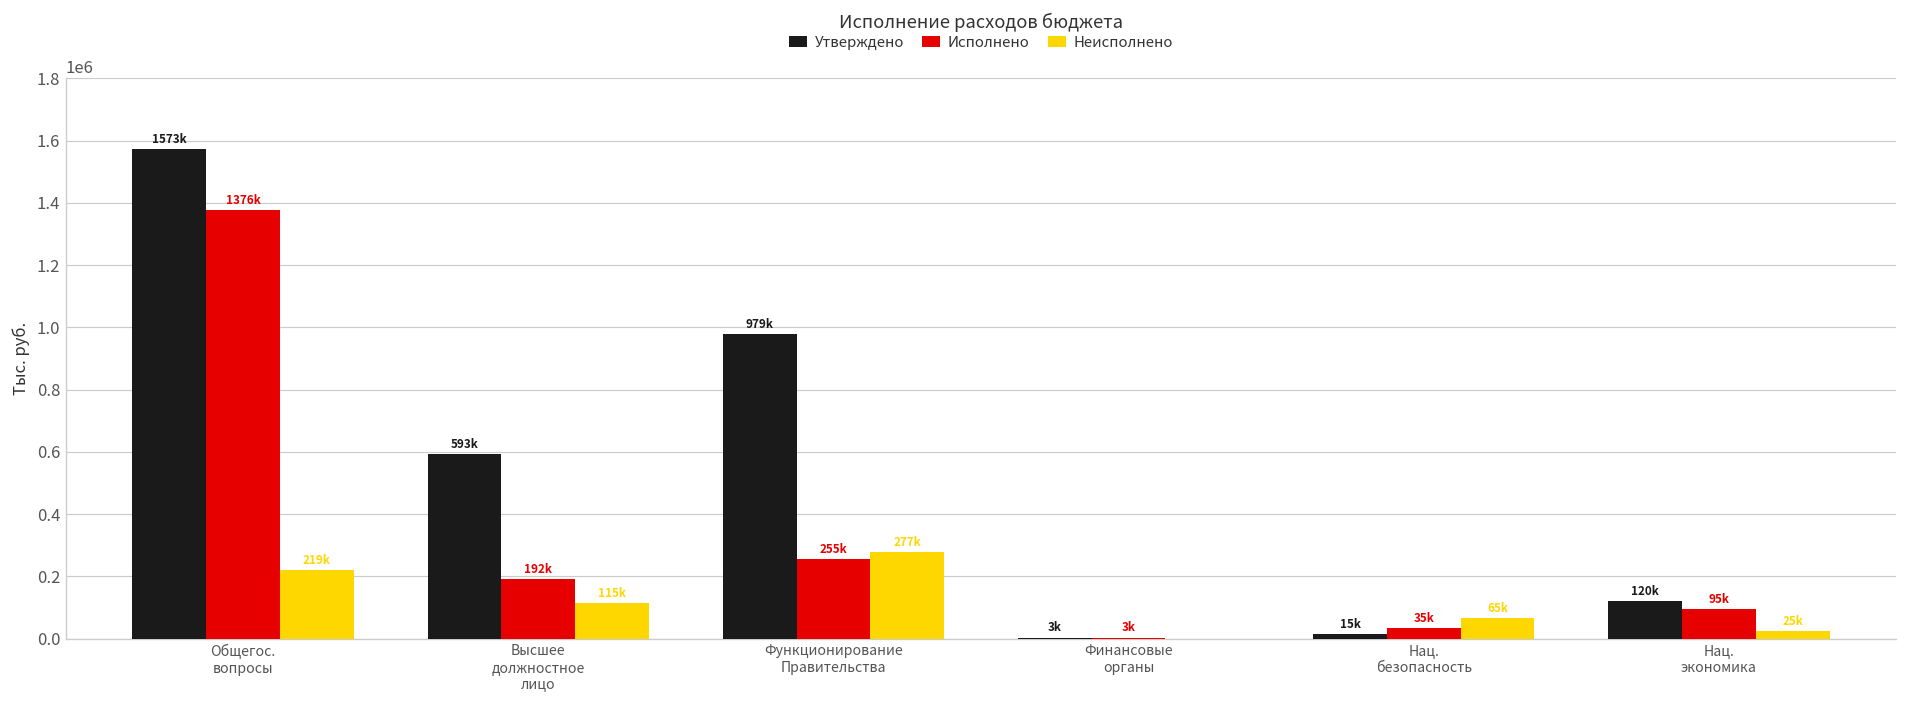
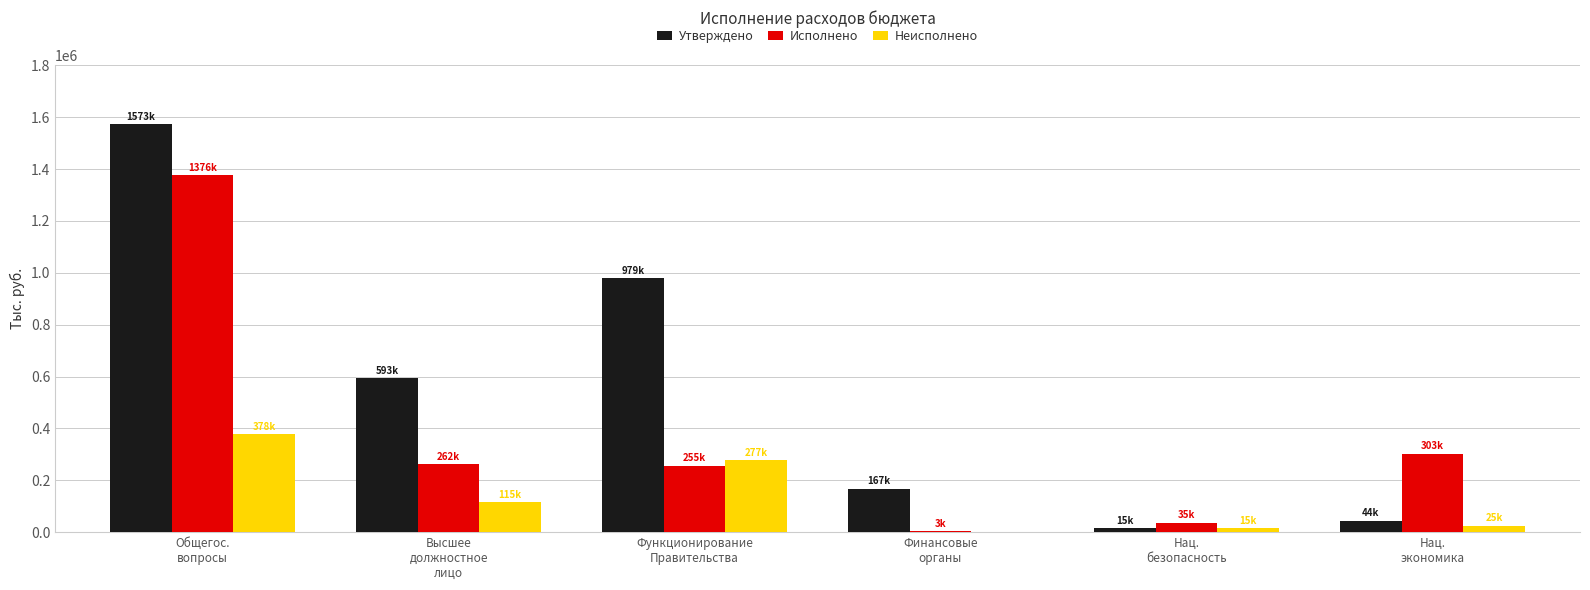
  {
    "Утверждено": {
      "Общегос. вопросы": "1573k",
      "Высшее должностное лицо": "593k",
      "Функционирование Правительства": "979k",
-     "Финансовые органы": "3k",
+     "Финансовые органы": "167k",
      "Нац. безопасность": "15k",
-     "Нац. экономика": "120k"
+     "Нац. экономика": "44k"
    },
    "Исполнено": {
      "Общегос. вопросы": "1376k",
-     "Высшее должностное лицо": "192k",
+     "Высшее должностное лицо": "262k",
      "Функционирование Правительства": "255k",
      "Финансовые органы": "3k",
      "Нац. безопасность": "35k",
-     "Нац. экономика": "95k"
+     "Нац. экономика": "303k"
    },
    "Неисполнено": {
-     "Общегос. вопросы": "219k",
+     "Общегос. вопросы": "378k",
      "Высшее должностное лицо": "115k",
      "Функционирование Правительства": "277k",
-     "Нац. безопасность": "65k",
+     "Нац. безопасность": "15k",
      "Нац. экономика": "25k"
    }
  }
